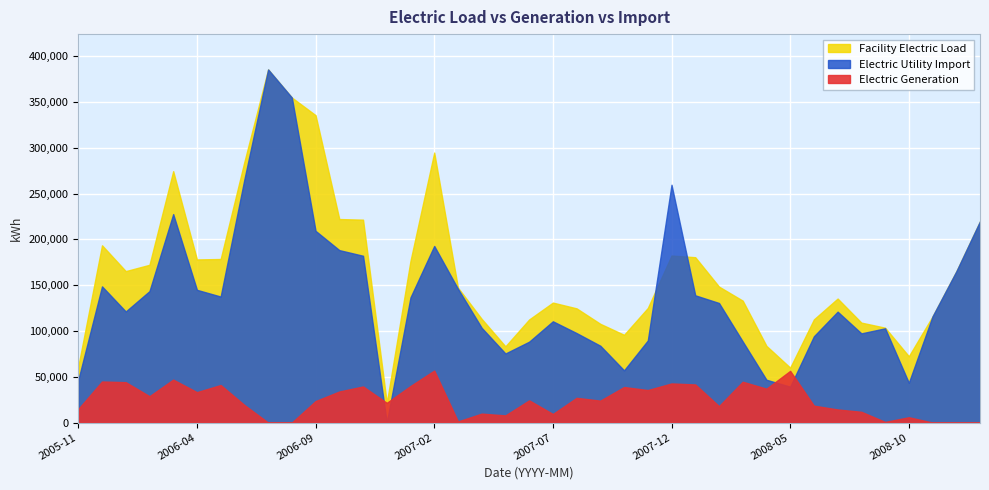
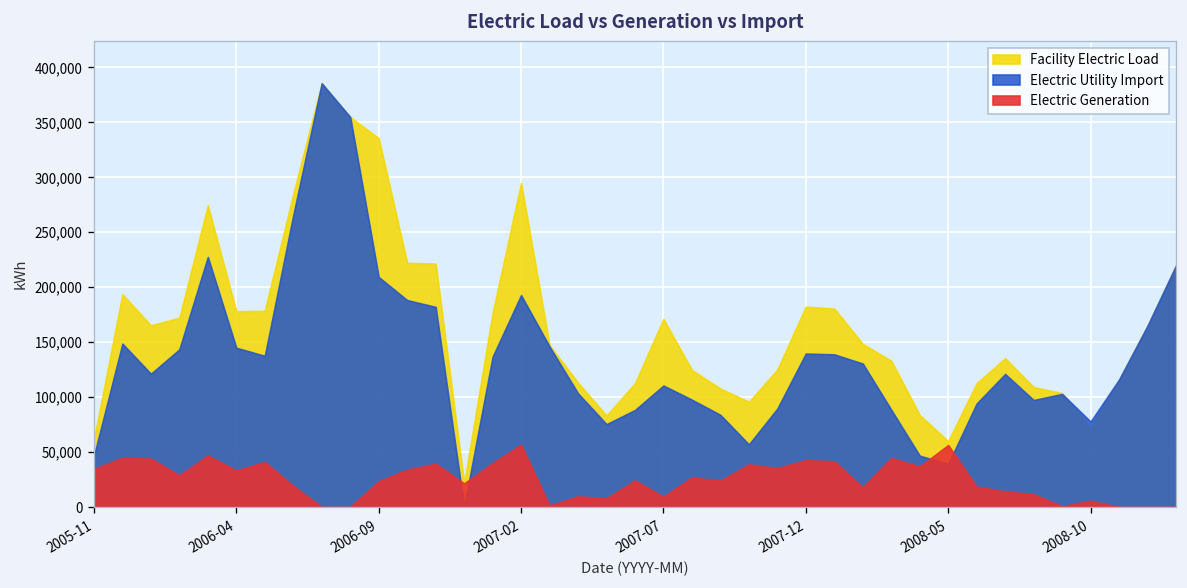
  {
    "Facility Electric Load": {
      "2005-11": "60,000",
      "2006-04": "180,000",
      "2006-09": "340,000",
      "2007-02": "290,000",
-     "2007-07": "130,000",
+     "2007-07": "170,000",
      "2007-12": "180,000",
      "2008-05": "60,000",
      "2008-10": "70,000"
    },
    "Electric Utility Import": {
      "2005-11": "50,000",
      "2006-04": "140,000",
      "2006-09": "210,000",
      "2007-02": "190,000",
      "2007-07": "110,000",
-     "2007-12": "260,000",
+     "2007-12": "140,000",
      "2008-05": "40,000",
-     "2008-10": "40,000"
+     "2008-10": "80,000"
    },
    "Electric Generation": {
-     "2005-11": "10,000",
+     "2005-11": "30,000",
      "2006-04": "30,000",
      "2006-09": "20,000",
      "2007-02": "60,000",
      "2007-07": "10,000",
      "2007-12": "40,000",
      "2008-05": "60,000",
      "2008-10": "10,000"
    }
  }
